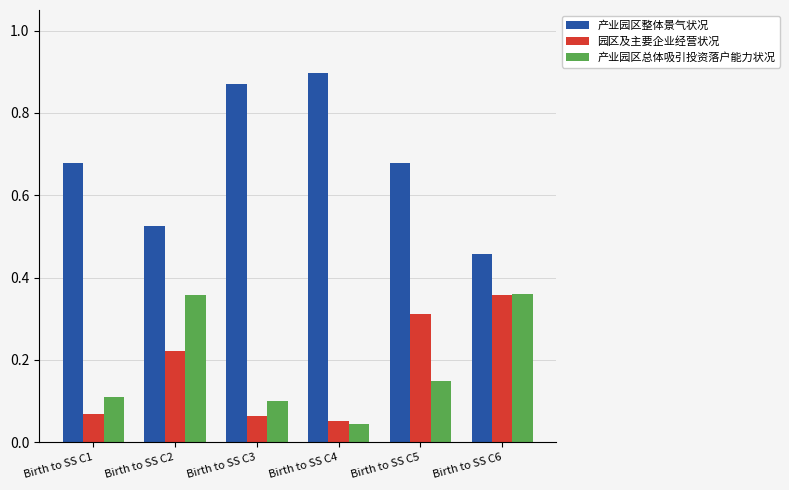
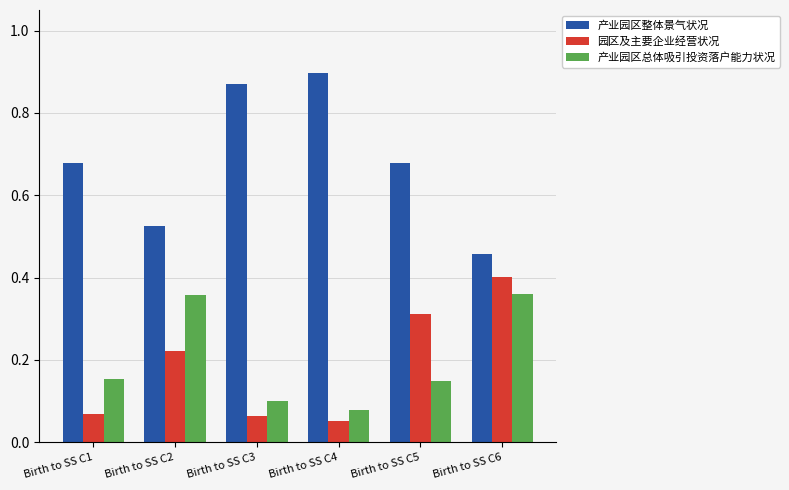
  {
    "产业园区整体景气状况": {
      "Birth to SS C1": 0.68,
      "Birth to SS C2": 0.52,
      "Birth to SS C3": 0.87,
      "Birth to SS C4": 0.90,
      "Birth to SS C5": 0.68,
      "Birth to SS C6": 0.46
    },
    "园区及主要企业经营状况": {
      "Birth to SS C1": 0.07,
      "Birth to SS C2": 0.22,
      "Birth to SS C3": 0.06,
      "Birth to SS C4": 0.05,
      "Birth to SS C5": 0.31,
-     "Birth to SS C6": 0.36
+     "Birth to SS C6": 0.40
    },
    "产业园区总体吸引投资落户能力状况": {
-     "Birth to SS C1": 0.11,
+     "Birth to SS C1": 0.15,
      "Birth to SS C2": 0.36,
      "Birth to SS C3": 0.10,
-     "Birth to SS C4": 0.05,
+     "Birth to SS C4": 0.08,
      "Birth to SS C5": 0.15,
      "Birth to SS C6": 0.36
    }
  }
